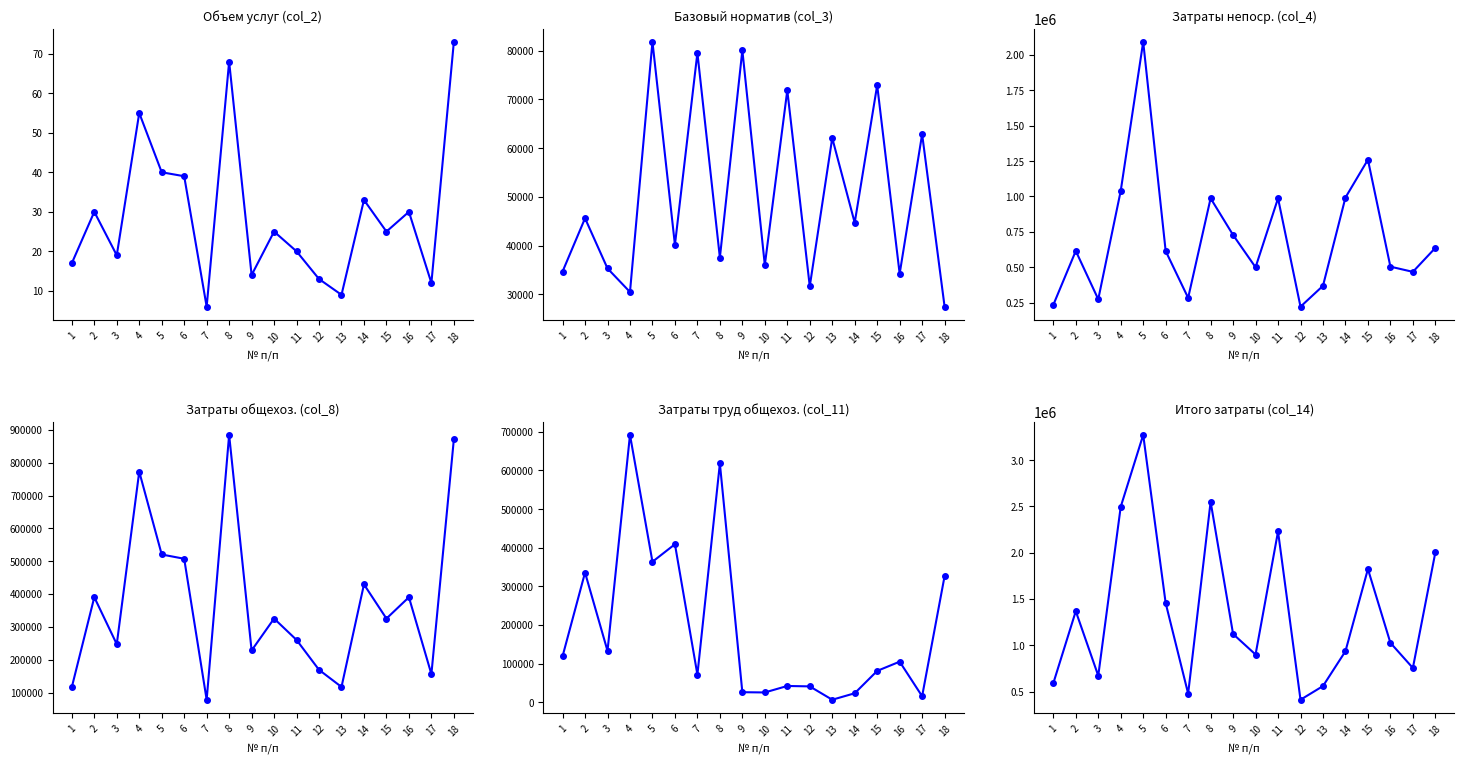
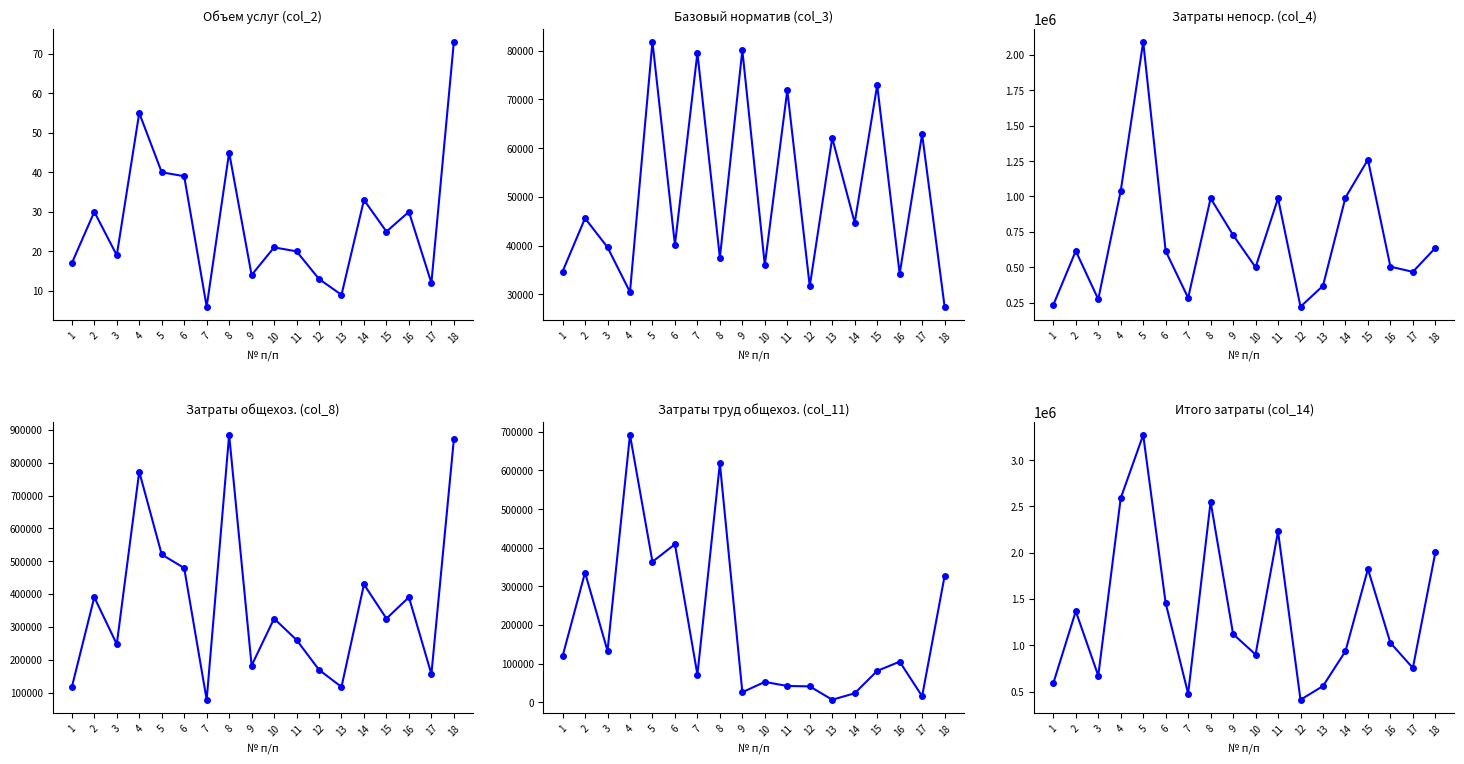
  {
    "Объем услуг (col_2)": {
      "1": 17,
      "2": 30,
      "3": 19,
      "4": 55,
      "5": 40,
      "6": 39,
      "7": 6,
-     "8": 68,
+     "8": 45,
      "9": 14,
-     "10": 25,
+     "10": 21,
      "11": 20,
      "12": 13,
      "13": 9,
      "14": 33,
      "15": 25,
      "16": 30,
      "17": 12,
      "18": 73
    },
    "Базовый норматив (col_3)": {
      "1": 35000,
      "2": 46000,
-     "3": 35000,
+     "3": 40000,
      "4": 30000,
      "5": 82000,
      "6": 40000,
      "7": 80000,
      "8": 38000,
      "9": 80000,
      "10": 36000,
      "11": 72000,
      "12": 32000,
      "13": 62000,
      "14": 45000,
      "15": 73000,
      "16": 34000,
      "17": 63000,
      "18": 27000
    },
    "Затраты непоср. (col_4)": {
      "1": 230000,
      "2": 620000,
      "3": 270000,
      "4": 1040000,
      "5": 2090000,
      "6": 610000,
      "7": 280000,
      "8": 990000,
      "9": 730000,
      "10": 500000,
      "11": 990000,
      "12": 220000,
      "13": 370000,
      "14": 990000,
      "15": 1260000,
      "16": 500000,
      "17": 470000,
      "18": 640000
    },
    "Затраты общехоз. (col_8)": {
      "1": 120000,
      "2": 390000,
      "3": 250000,
      "4": 770000,
      "5": 520000,
-     "6": 510000,
+     "6": 480000,
      "7": 80000,
      "8": 880000,
-     "9": 230000,
+     "9": 180000,
      "10": 330000,
      "11": 260000,
      "12": 170000,
      "13": 120000,
      "14": 430000,
      "15": 330000,
      "16": 390000,
      "17": 160000,
      "18": 870000
    },
    "Затраты труд общехоз. (col_11)": {
      "1": 120000,
      "2": 340000,
      "3": 130000,
      "4": 690000,
      "5": 360000,
      "6": 410000,
      "7": 70000,
      "8": 620000,
      "9": 30000,
-     "10": 30000,
+     "10": 50000,
      "11": 40000,
      "12": 40000,
      "13": 10000,
      "14": 20000,
      "15": 80000,
      "16": 100000,
      "17": 20000,
      "18": 330000
    },
    "Итого затраты (col_14)": {
      "1": 600000,
      "2": 1400000,
      "3": 700000,
-     "4": 2500000,
+     "4": 2600000,
      "5": 3300000,
      "6": 1500000,
      "7": 500000,
      "8": 2600000,
      "9": 1100000,
      "10": 900000,
      "11": 2200000,
      "12": 400000,
      "13": 600000,
      "14": 900000,
      "15": 1800000,
      "16": 1000000,
      "17": 800000,
      "18": 2000000
    }
  }
